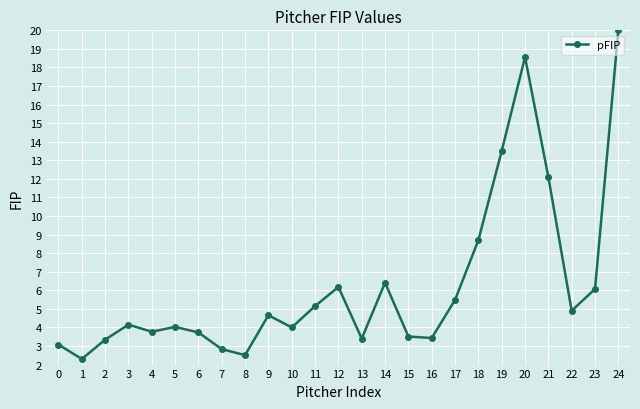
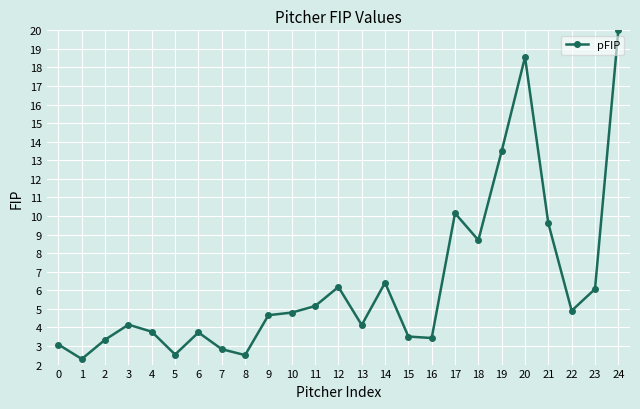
  {
    "0": 3.1,
    "1": 2.3,
    "2": 3.3,
    "3": 4.2,
    "4": 3.8,
-   "5": 4.0,
+   "5": 2.5,
    "6": 3.7,
    "7": 2.8,
    "8": 2.5,
    "9": 4.7,
-   "10": 4.0,
+   "10": 4.8,
    "11": 5.2,
    "12": 6.2,
-   "13": 3.4,
+   "13": 4.1,
    "14": 6.4,
    "15": 3.5,
    "16": 3.4,
-   "17": 5.5,
+   "17": 10.2,
    "18": 8.7,
    "19": 13.5,
    "20": 18.6,
-   "21": 12.1,
+   "21": 9.6,
    "22": 4.9,
    "23": 6.1,
    "24": 20.0
  }
